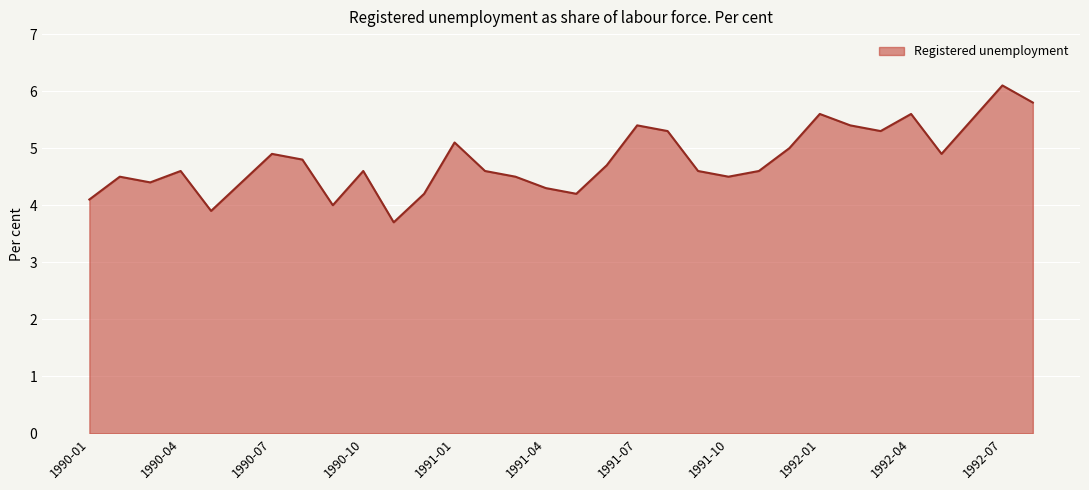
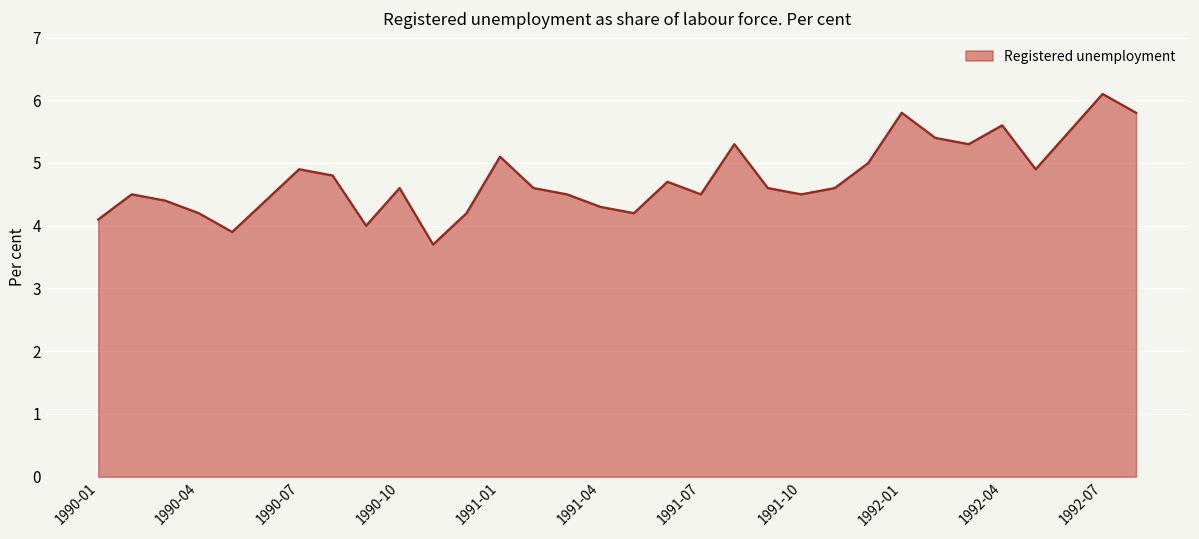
  {
    "1990-01": 4.1,
-   "1990-04": 4.6,
+   "1990-04": 4.2,
    "1990-07": 4.9,
    "1990-10": 4.6,
    "1991-01": 5.1,
    "1991-04": 4.3,
-   "1991-07": 5.4,
+   "1991-07": 4.5,
    "1991-10": 4.5,
-   "1992-01": 5.6,
+   "1992-01": 5.8,
    "1992-04": 5.6,
    "1992-07": 6.1
  }
